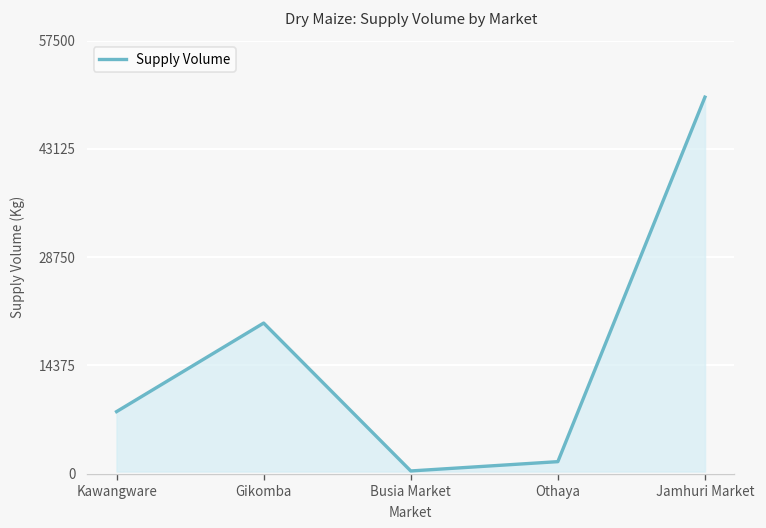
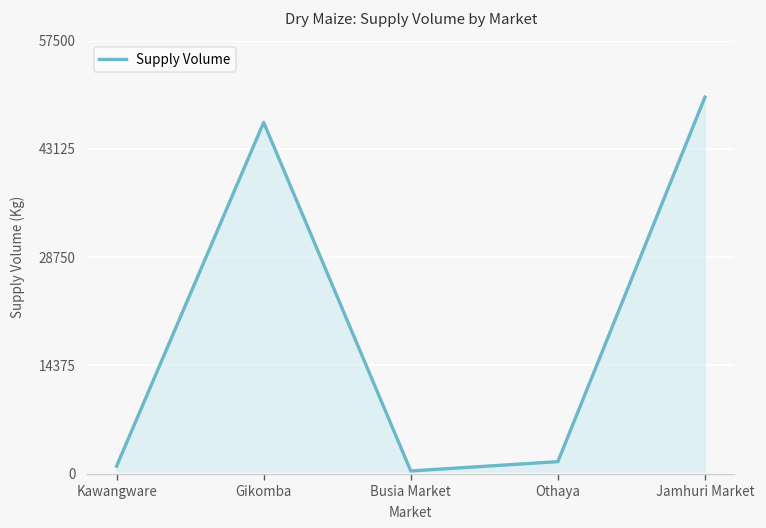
  {
-   "Kawangware": 8000,
-   "Gikomba": 20000,
+   "Kawangware": 1000,
+   "Gikomba": 47000,
    "Busia Market": 0,
    "Othaya": 2000,
    "Jamhuri Market": 50000
  }
